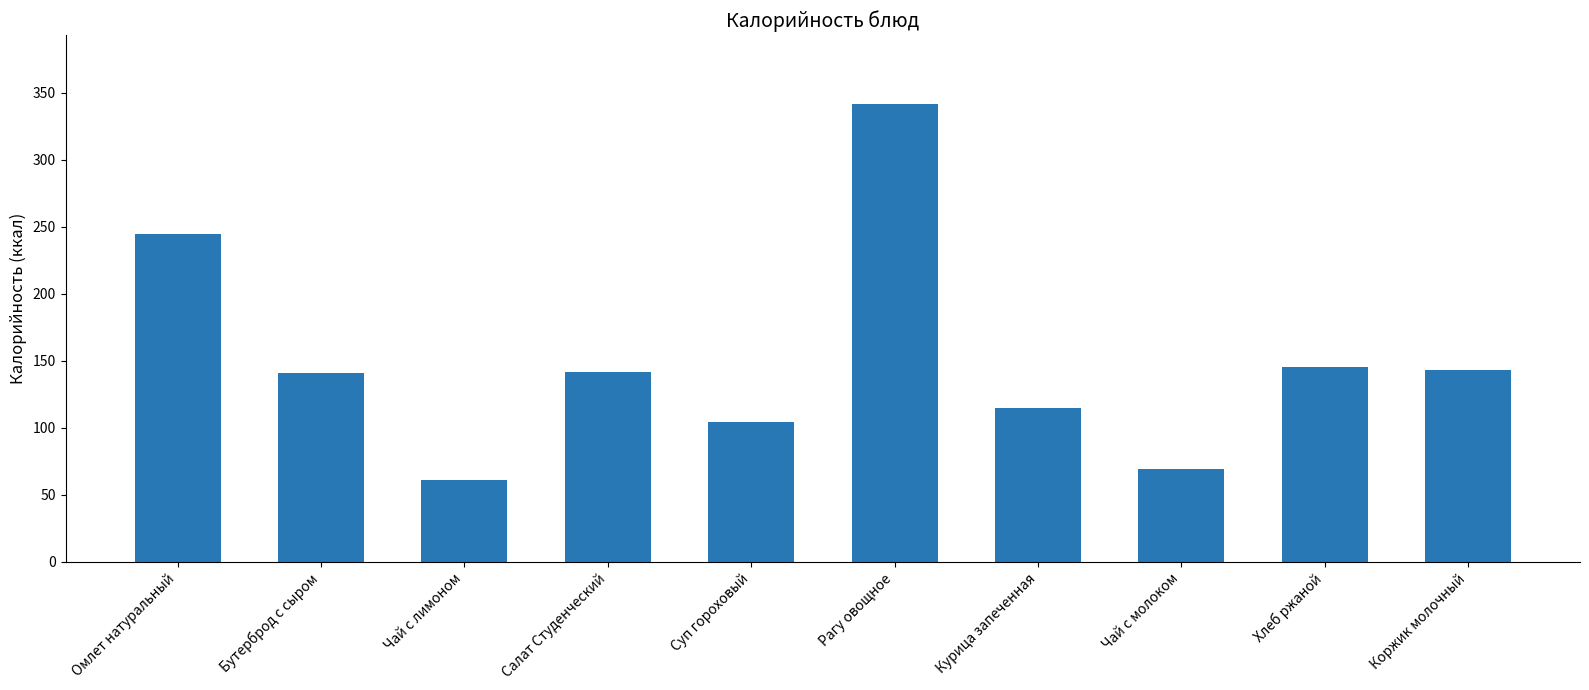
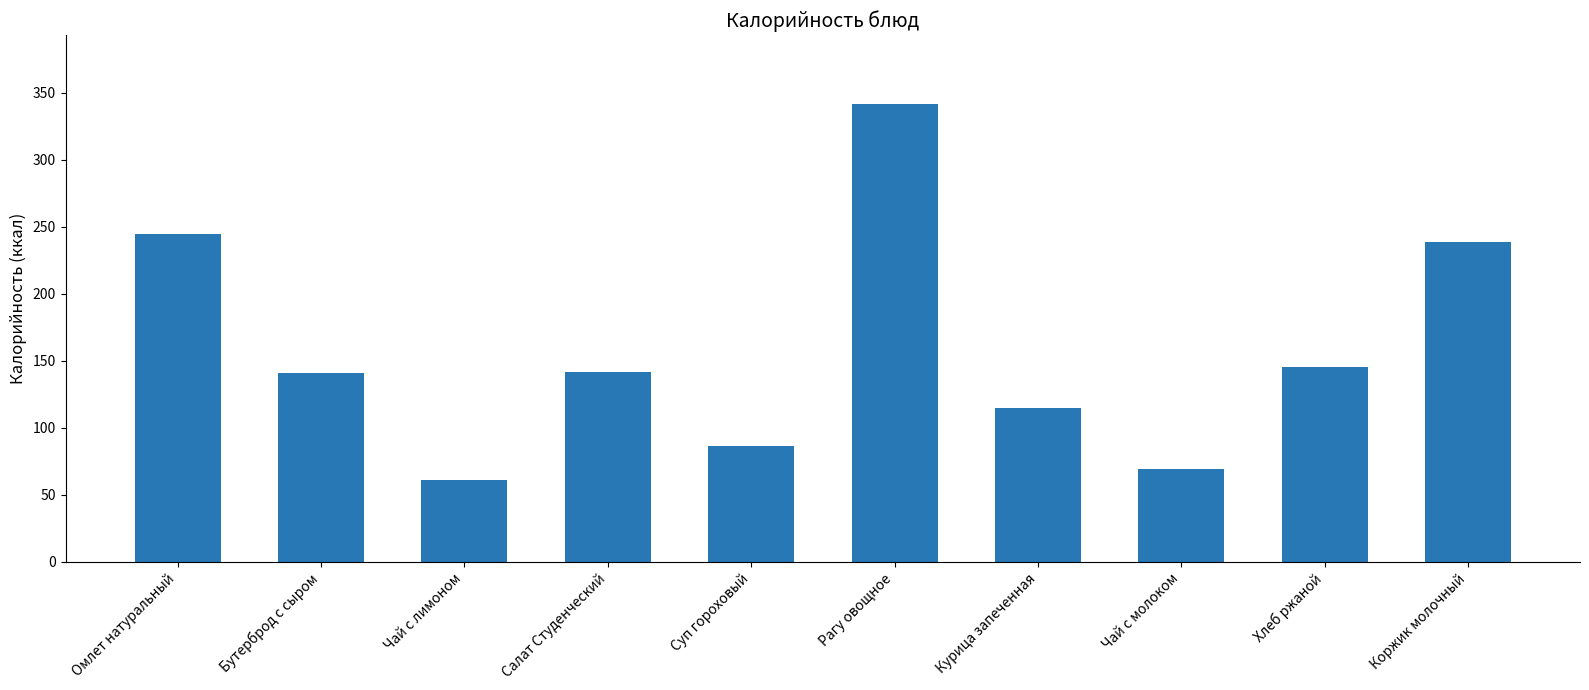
  {
    "Омлет натуральный": 245,
    "Бутерброд с сыром": 141,
    "Чай с лимоном": 61,
    "Салат Студенческий": 142,
-   "Суп гороховый": 104,
+   "Суп гороховый": 86,
    "Рагу овощное": 342,
    "Курица запеченная": 115,
    "Чай с молоком": 70,
    "Хлеб ржаной": 146,
-   "Коржик молочный": 144
+   "Коржик молочный": 239
  }
